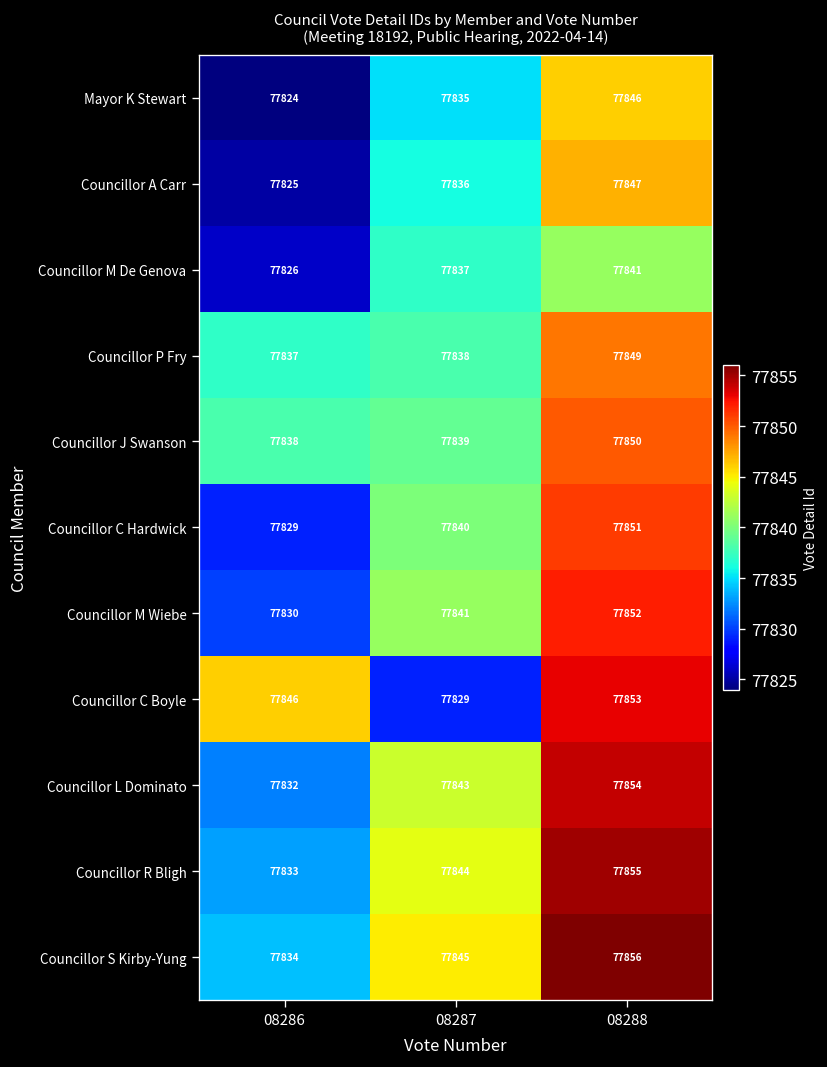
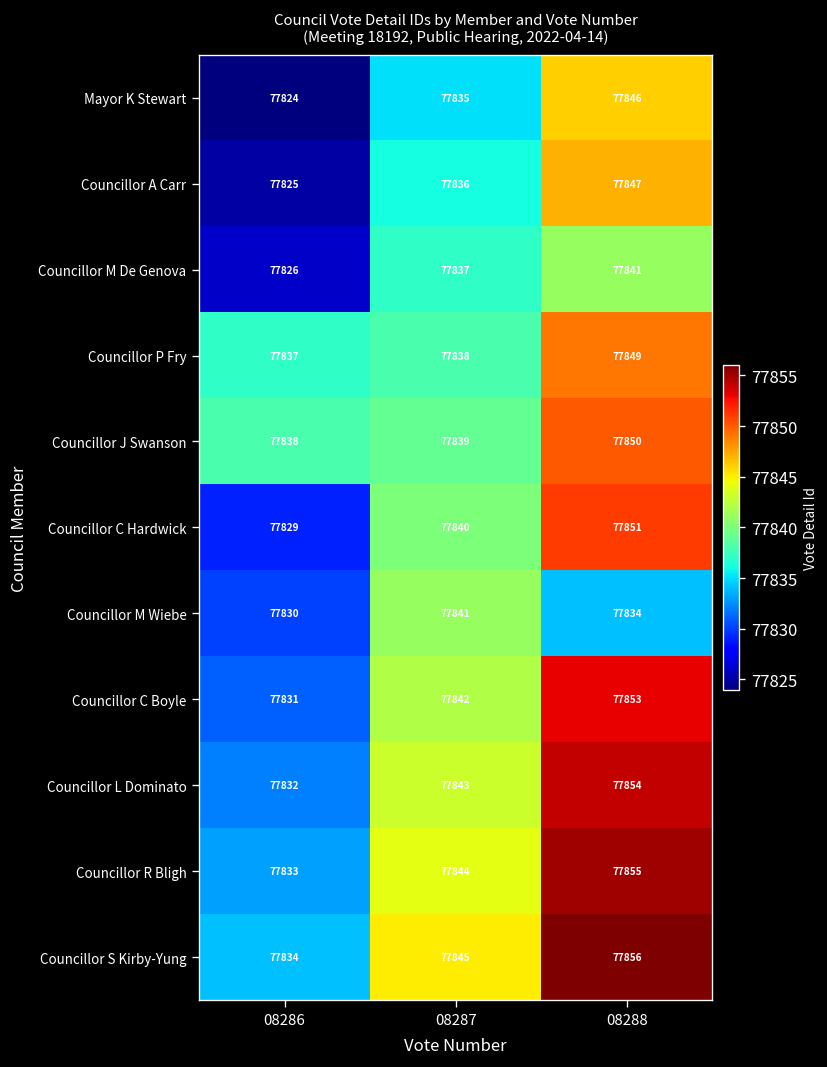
  {
    "Mayor K Stewart": {
      "08286": 77824,
      "08287": 77835,
      "08288": 77846
    },
    "Councillor A Carr": {
      "08286": 77825,
      "08287": 77836,
      "08288": 77847
    },
    "Councillor M De Genova": {
      "08286": 77826,
      "08287": 77837,
      "08288": 77841
    },
    "Councillor P Fry": {
      "08286": 77837,
      "08287": 77838,
      "08288": 77849
    },
    "Councillor J Swanson": {
      "08286": 77838,
      "08287": 77839,
      "08288": 77850
    },
    "Councillor C Hardwick": {
      "08286": 77829,
      "08287": 77840,
      "08288": 77851
    },
    "Councillor M Wiebe": {
      "08286": 77830,
      "08287": 77841,
-     "08288": 77852
+     "08288": 77834
    },
    "Councillor C Boyle": {
-     "08286": 77846,
-     "08287": 77829,
+     "08286": 77831,
+     "08287": 77842,
      "08288": 77853
    },
    "Councillor L Dominato": {
      "08286": 77832,
      "08287": 77843,
      "08288": 77854
    },
    "Councillor R Bligh": {
      "08286": 77833,
      "08287": 77844,
      "08288": 77855
    },
    "Councillor S Kirby-Yung": {
      "08286": 77834,
      "08287": 77845,
      "08288": 77856
    }
  }
